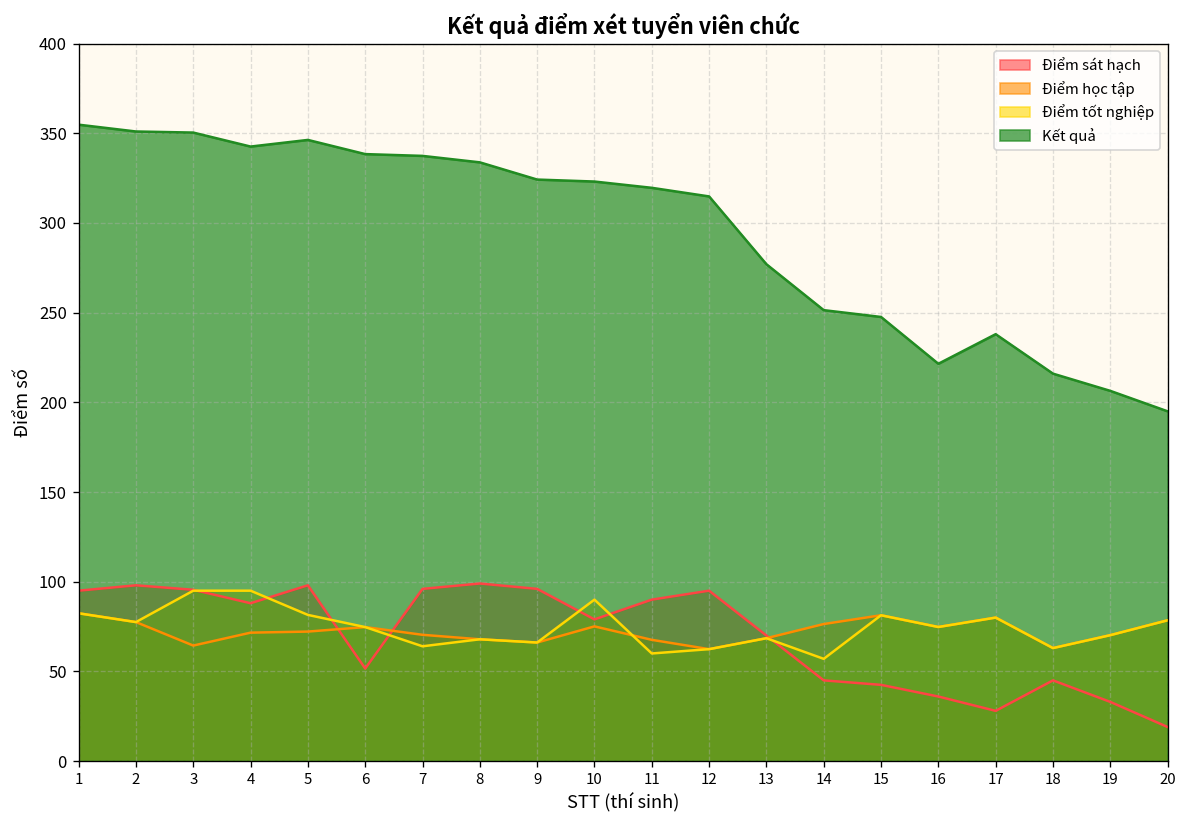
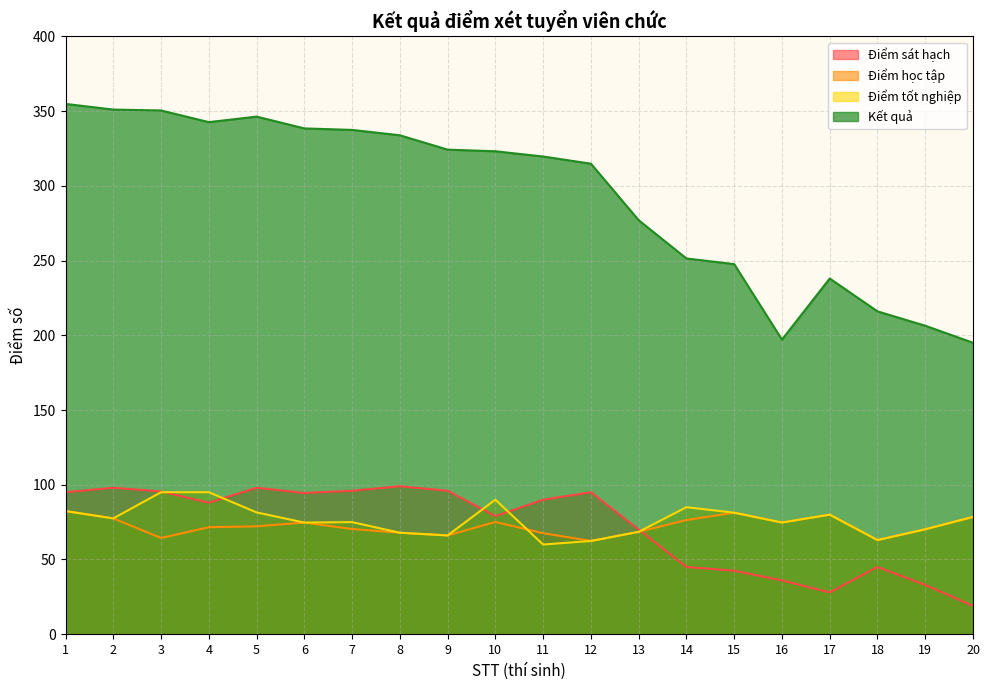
  {
    "Điểm sát hạch": {
      "1": 95,
      "2": 98,
      "4": 88,
      "5": 98,
-     "6": 52,
+     "6": 95,
      "7": 96,
      "8": 99,
      "9": 96,
      "10": 79,
      "11": 90,
      "12": 95,
      "14": 45,
      "15": 43,
      "16": 36,
      "17": 28,
      "18": 45,
      "19": 33,
      "20": 19
    },
    "Điểm học tập": {
      "3": 64,
      "4": 72,
      "5": 72,
      "7": 70,
      "10": 75,
      "11": 68,
      "14": 76
    },
    "Điểm tốt nghiệp": {
      "4": 95,
      "5": 82,
-     "7": 64,
+     "7": 75,
      "10": 90,
      "11": 60,
-     "14": 57
+     "14": 85
    },
    "Kết quả": {
      "1": 355,
      "2": 351,
      "3": 350,
      "4": 343,
      "5": 346,
      "6": 338,
      "7": 337,
      "8": 334,
      "9": 324,
      "10": 323,
      "11": 320,
      "12": 315,
      "13": 277,
      "14": 251,
      "15": 248,
-     "16": 222,
+     "16": 197,
      "17": 238,
      "18": 216,
      "19": 206,
      "20": 195
    }
  }
